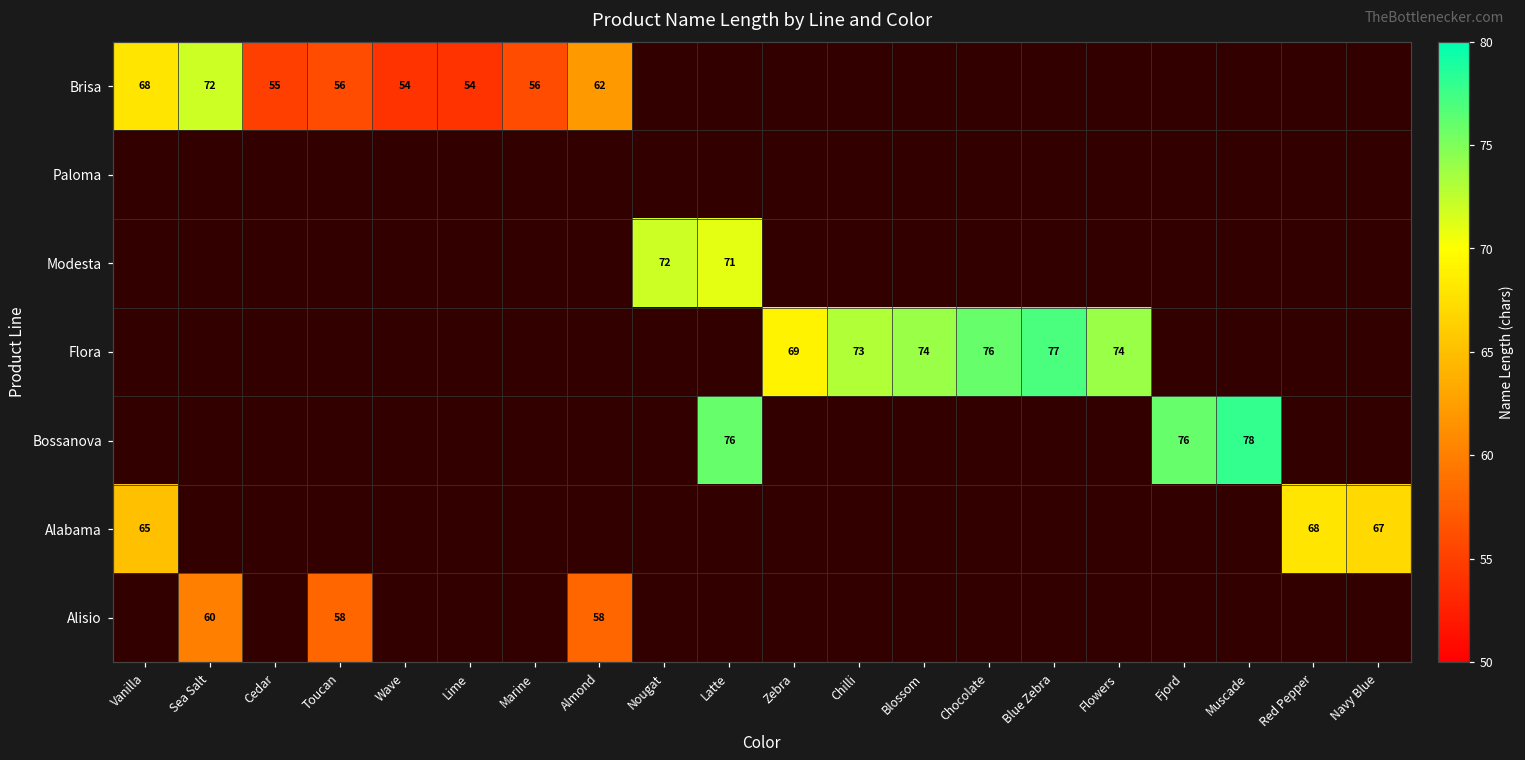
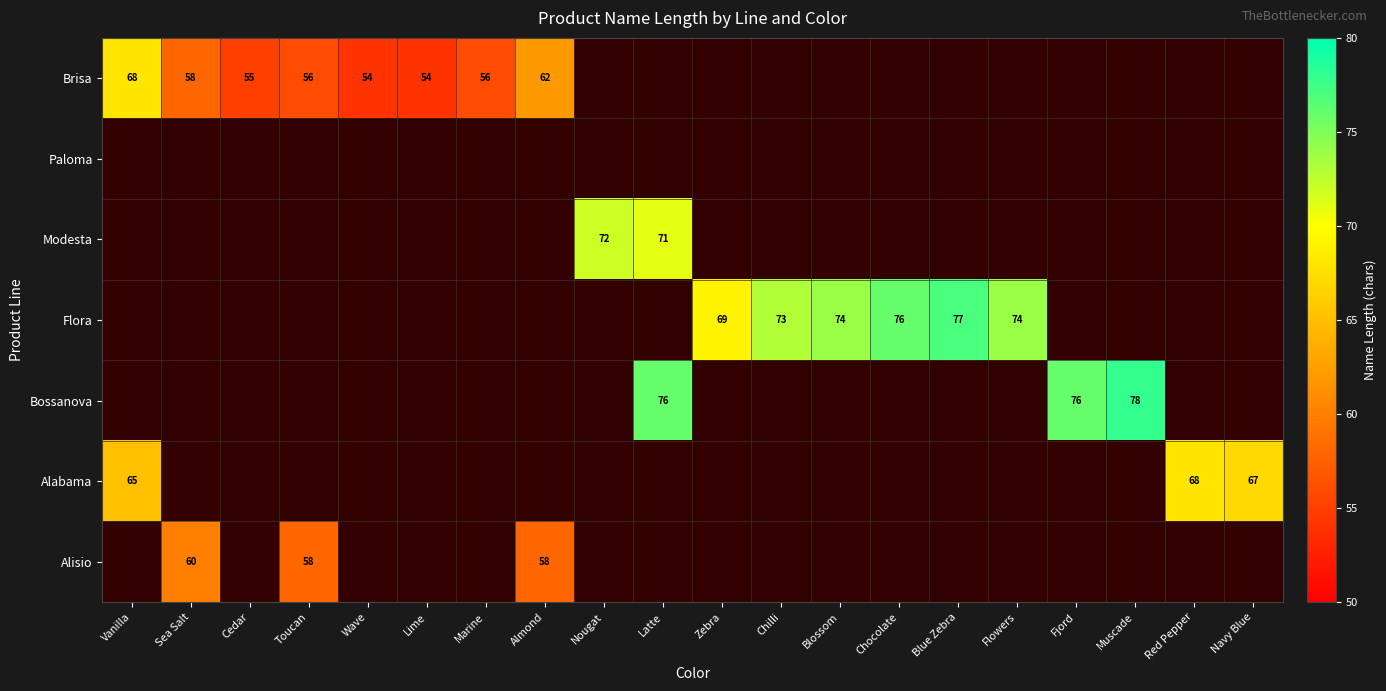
  {
    "Brisa": {
      "Vanilla": 68,
-     "Sea Salt": 72,
+     "Sea Salt": 58,
      "Cedar": 55,
      "Toucan": 56,
      "Wave": 54,
      "Lime": 54,
      "Marine": 56,
      "Almond": 62
    },
    "Modesta": {
      "Nougat": 72,
      "Latte": 71
    },
    "Flora": {
      "Zebra": 69,
      "Chilli": 73,
      "Blossom": 74,
      "Chocolate": 76,
      "Blue Zebra": 77,
      "Flowers": 74
    },
    "Bossanova": {
      "Latte": 76,
      "Fjord": 76,
      "Muscade": 78
    },
    "Alabama": {
      "Vanilla": 65,
      "Red Pepper": 68,
      "Navy Blue": 67
    },
    "Alisio": {
      "Sea Salt": 60,
      "Toucan": 58,
      "Almond": 58
    }
  }
